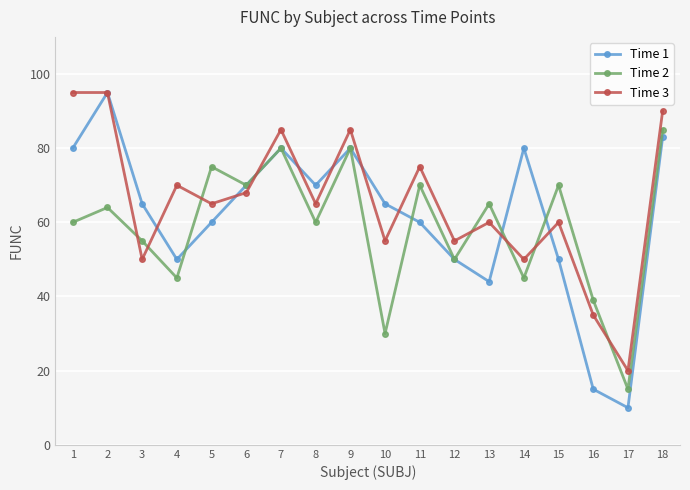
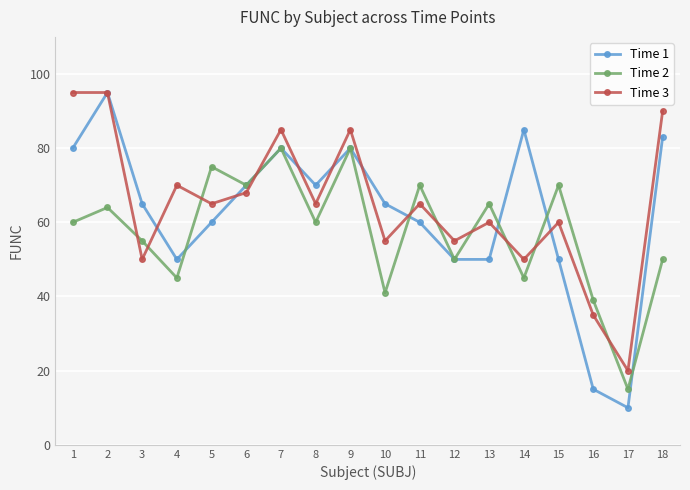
  {
    "Time 1": {
      "1": 80,
      "3": 65,
      "4": 50,
      "5": 60,
      "8": 70,
      "10": 65,
      "11": 60,
-     "13": 44,
-     "14": 80,
+     "13": 50,
+     "14": 85,
      "15": 50,
      "16": 15,
      "17": 10,
      "18": 83
    },
    "Time 2": {
      "1": 60,
      "2": 64,
      "3": 55,
      "4": 45,
      "5": 75,
      "8": 60,
-     "10": 30,
+     "10": 41,
      "11": 70,
      "13": 65,
      "14": 45,
      "15": 70,
      "16": 39,
      "17": 15,
-     "18": 85
+     "18": 50
    },
    "Time 3": {
      "1": 95,
      "3": 50,
      "4": 70,
      "5": 65,
      "6": 68,
      "7": 85,
      "8": 65,
      "9": 85,
      "10": 55,
-     "11": 75,
+     "11": 65,
      "12": 55,
      "13": 60,
      "14": 50,
      "15": 60,
      "16": 35,
      "17": 20,
      "18": 90
    }
  }
